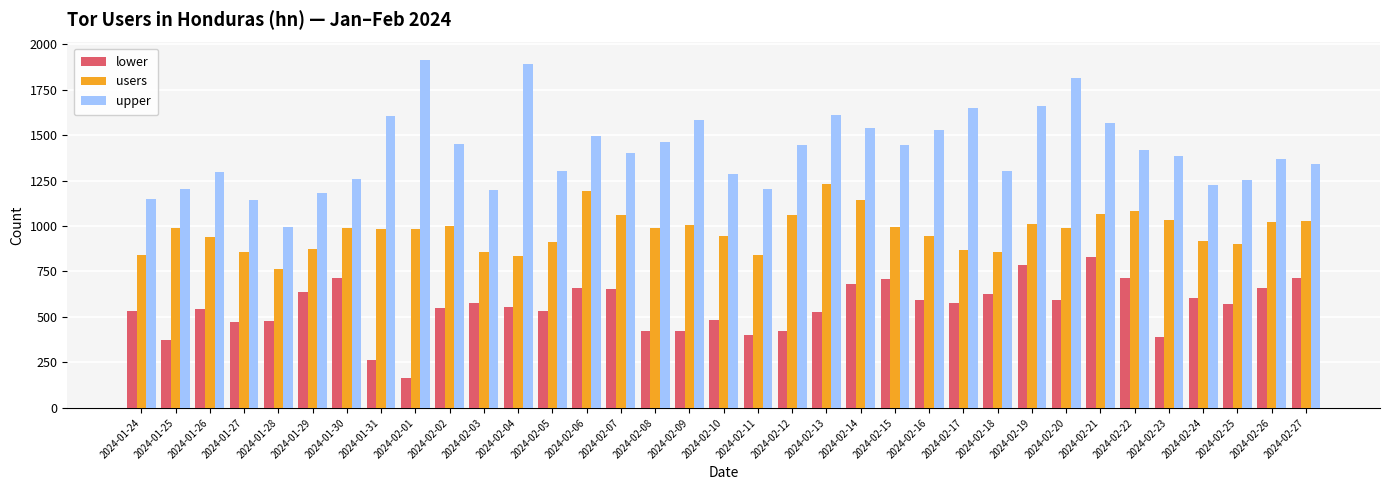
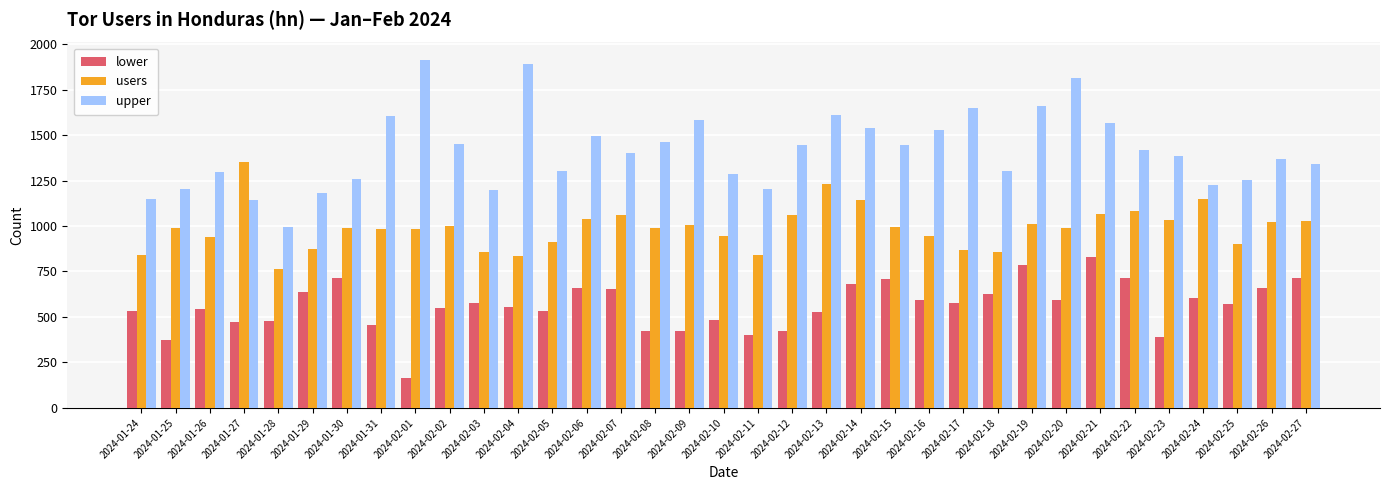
  {
    "lower": {
      "2024-01-24": 540,
      "2024-01-25": 370,
      "2024-01-26": 540,
      "2024-01-27": 470,
      "2024-01-28": 480,
      "2024-01-29": 640,
      "2024-01-30": 710,
-     "2024-01-31": 270,
+     "2024-01-31": 460,
      "2024-02-01": 170,
      "2024-02-02": 550,
      "2024-02-03": 580,
      "2024-02-04": 550,
      "2024-02-05": 530,
      "2024-02-06": 660,
      "2024-02-07": 650,
      "2024-02-08": 420,
      "2024-02-09": 420,
      "2024-02-10": 480,
      "2024-02-11": 400,
      "2024-02-12": 420,
      "2024-02-13": 530,
      "2024-02-14": 680,
      "2024-02-15": 710,
      "2024-02-16": 590,
      "2024-02-17": 580,
      "2024-02-18": 630,
      "2024-02-19": 790,
      "2024-02-20": 590,
      "2024-02-21": 830,
      "2024-02-22": 720,
      "2024-02-23": 390,
      "2024-02-24": 610,
      "2024-02-25": 570,
      "2024-02-26": 660,
      "2024-02-27": 710
    },
    "users": {
      "2024-01-24": 840,
      "2024-01-25": 990,
      "2024-01-26": 940,
-     "2024-01-27": 860,
+     "2024-01-27": 1350,
      "2024-01-28": 760,
      "2024-01-29": 870,
      "2024-01-30": 990,
      "2024-01-31": 980,
      "2024-02-01": 990,
      "2024-02-02": 1000,
      "2024-02-03": 860,
      "2024-02-04": 840,
      "2024-02-05": 910,
-     "2024-02-06": 1190,
+     "2024-02-06": 1040,
      "2024-02-07": 1060,
      "2024-02-08": 990,
      "2024-02-09": 1010,
      "2024-02-10": 940,
      "2024-02-11": 840,
      "2024-02-12": 1060,
      "2024-02-13": 1230,
      "2024-02-14": 1140,
      "2024-02-15": 1000,
      "2024-02-16": 940,
      "2024-02-17": 870,
      "2024-02-18": 860,
      "2024-02-19": 1010,
      "2024-02-20": 990,
      "2024-02-21": 1070,
      "2024-02-22": 1080,
      "2024-02-23": 1040,
-     "2024-02-24": 920,
+     "2024-02-24": 1150,
      "2024-02-25": 900,
      "2024-02-26": 1020,
      "2024-02-27": 1030
    },
    "upper": {
      "2024-01-24": 1150,
      "2024-01-25": 1200,
      "2024-01-26": 1300,
      "2024-01-27": 1150,
      "2024-01-28": 1000,
      "2024-01-29": 1180,
      "2024-01-30": 1260,
      "2024-01-31": 1600,
      "2024-02-01": 1910,
      "2024-02-02": 1450,
      "2024-02-03": 1200,
      "2024-02-04": 1890,
      "2024-02-05": 1300,
      "2024-02-06": 1490,
      "2024-02-07": 1400,
      "2024-02-08": 1460,
      "2024-02-09": 1580,
      "2024-02-10": 1290,
      "2024-02-11": 1200,
      "2024-02-12": 1440,
      "2024-02-13": 1610,
      "2024-02-14": 1540,
      "2024-02-15": 1440,
      "2024-02-16": 1530,
      "2024-02-17": 1650,
      "2024-02-18": 1300,
      "2024-02-19": 1660,
      "2024-02-20": 1810,
      "2024-02-21": 1570,
      "2024-02-22": 1420,
      "2024-02-23": 1380,
      "2024-02-24": 1230,
      "2024-02-25": 1250,
      "2024-02-26": 1370,
      "2024-02-27": 1340
    }
  }
